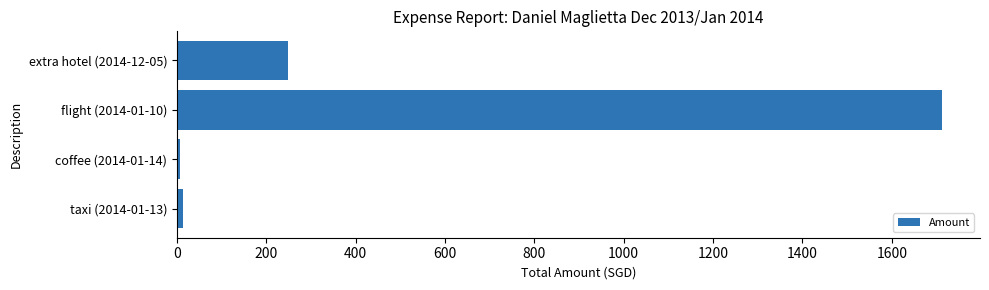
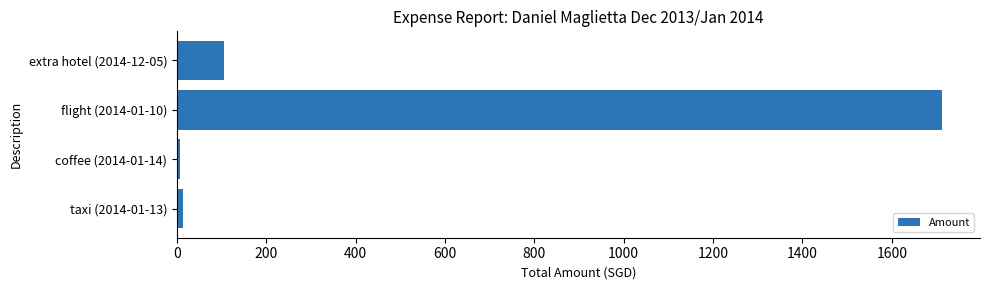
  {
-   "extra hotel (2014-12-05)": 250,
+   "extra hotel (2014-12-05)": 110,
    "flight (2014-01-10)": 1710,
    "coffee (2014-01-14)": 10,
    "taxi (2014-01-13)": 10
  }
